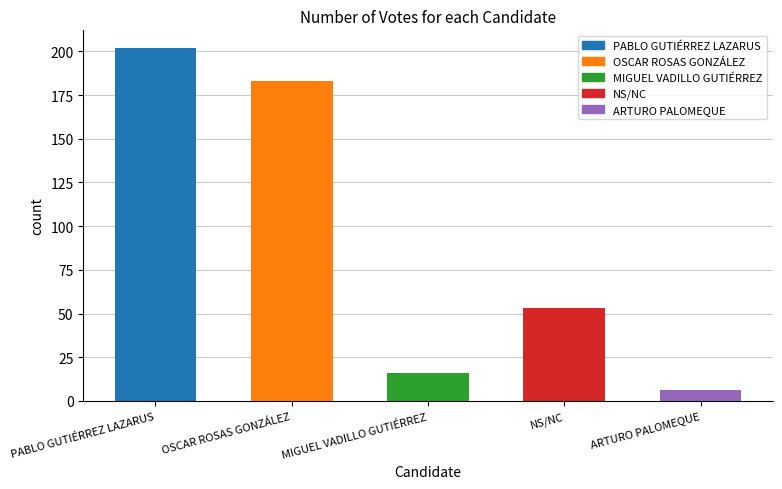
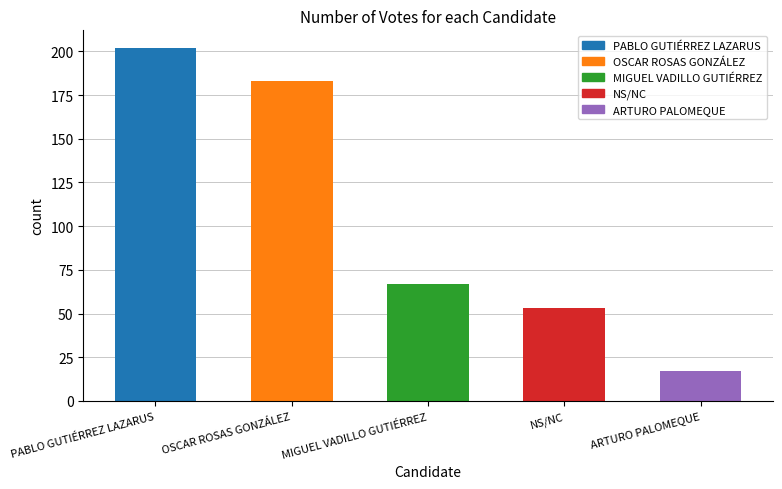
  {
    "PABLO GUTIÉRREZ LAZARUS": 202,
    "OSCAR ROSAS GONZÁLEZ": 183,
-   "MIGUEL VADILLO GUTIÉRREZ": 16,
+   "MIGUEL VADILLO GUTIÉRREZ": 67,
    "NS/NC": 53,
-   "ARTURO PALOMEQUE": 6
+   "ARTURO PALOMEQUE": 17
  }
